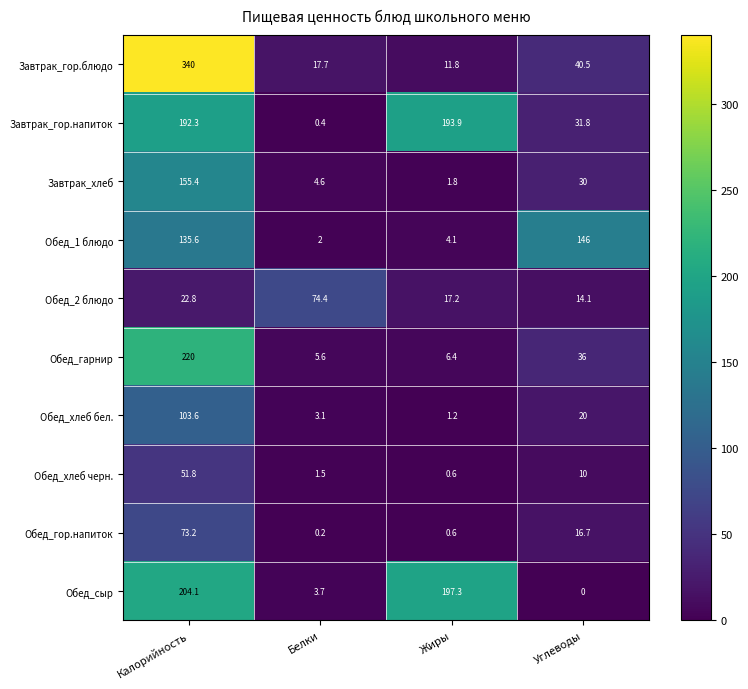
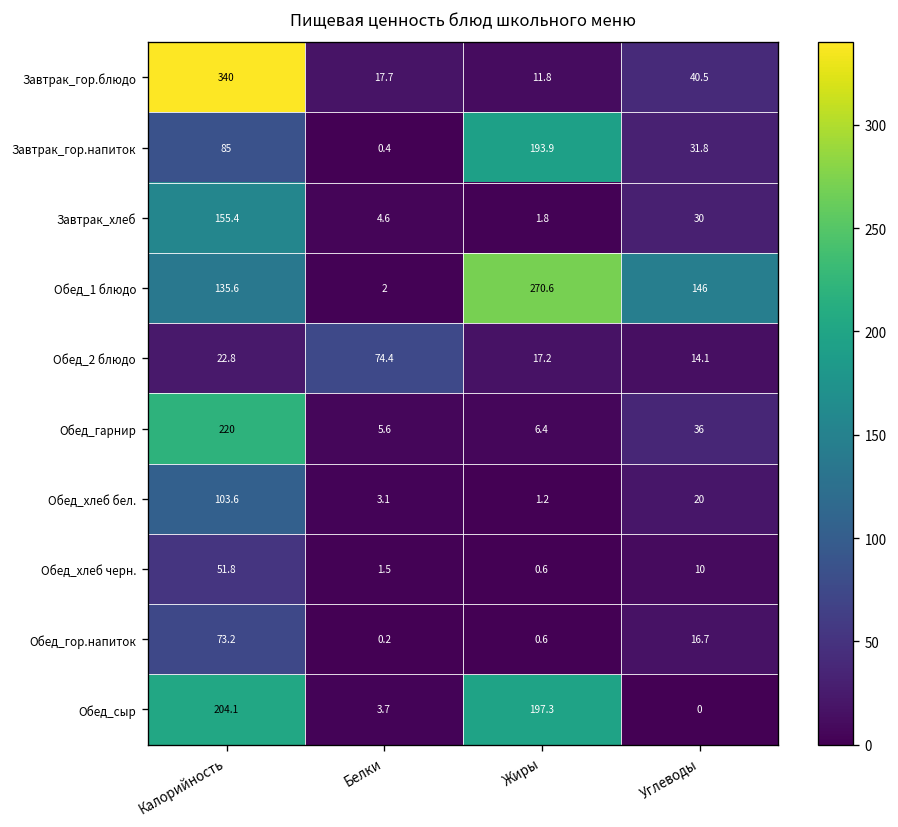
  {
    "Завтрак_гор.блюдо": {
      "Калорийность": 340,
      "Белки": 17.7,
      "Жиры": 11.8,
      "Углеводы": 40.5
    },
    "Завтрак_гор.напиток": {
-     "Калорийность": 192.3,
+     "Калорийность": 85,
      "Белки": 0.4,
      "Жиры": 193.9,
      "Углеводы": 31.8
    },
    "Завтрак_хлеб": {
      "Калорийность": 155.4,
      "Белки": 4.6,
      "Жиры": 1.8,
      "Углеводы": 30
    },
    "Обед_1 блюдо": {
      "Калорийность": 135.6,
      "Белки": 2,
-     "Жиры": 4.1,
+     "Жиры": 270.6,
      "Углеводы": 146
    },
    "Обед_2 блюдо": {
      "Калорийность": 22.8,
      "Белки": 74.4,
      "Жиры": 17.2,
      "Углеводы": 14.1
    },
    "Обед_гарнир": {
      "Калорийность": 220,
      "Белки": 5.6,
      "Жиры": 6.4,
      "Углеводы": 36
    },
    "Обед_хлеб бел.": {
      "Калорийность": 103.6,
      "Белки": 3.1,
      "Жиры": 1.2,
      "Углеводы": 20
    },
    "Обед_хлеб черн.": {
      "Калорийность": 51.8,
      "Белки": 1.5,
      "Жиры": 0.6,
      "Углеводы": 10
    },
    "Обед_гор.напиток": {
      "Калорийность": 73.2,
      "Белки": 0.2,
      "Жиры": 0.6,
      "Углеводы": 16.7
    },
    "Обед_сыр": {
      "Калорийность": 204.1,
      "Белки": 3.7,
      "Жиры": 197.3,
      "Углеводы": 0
    }
  }
